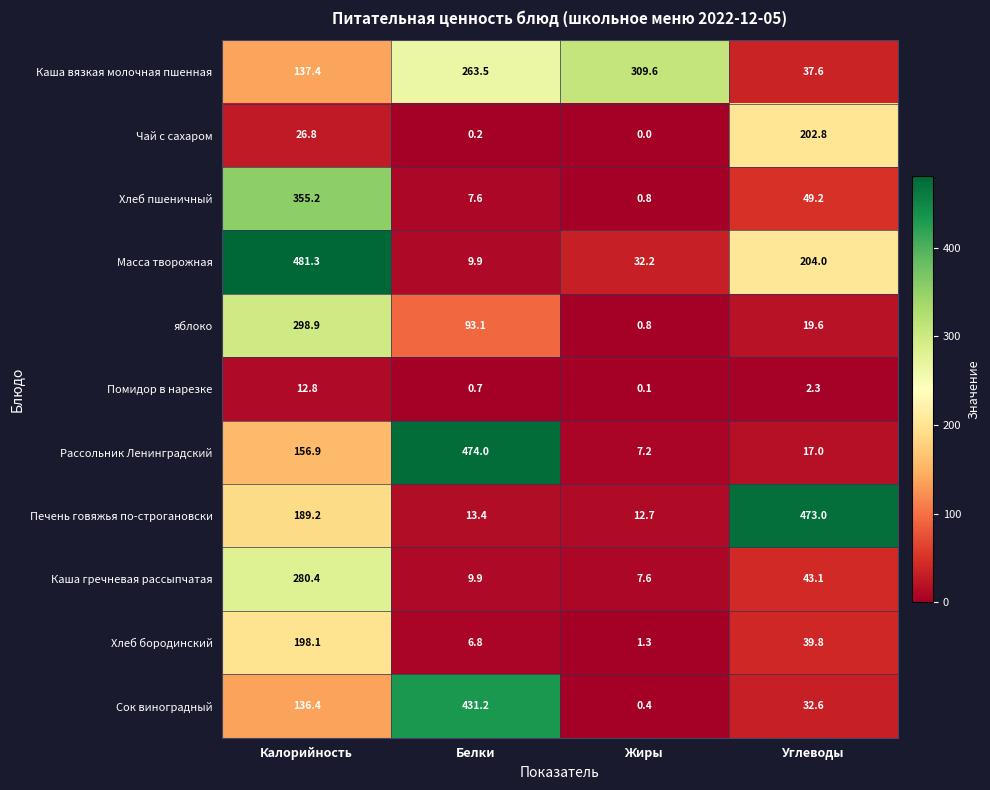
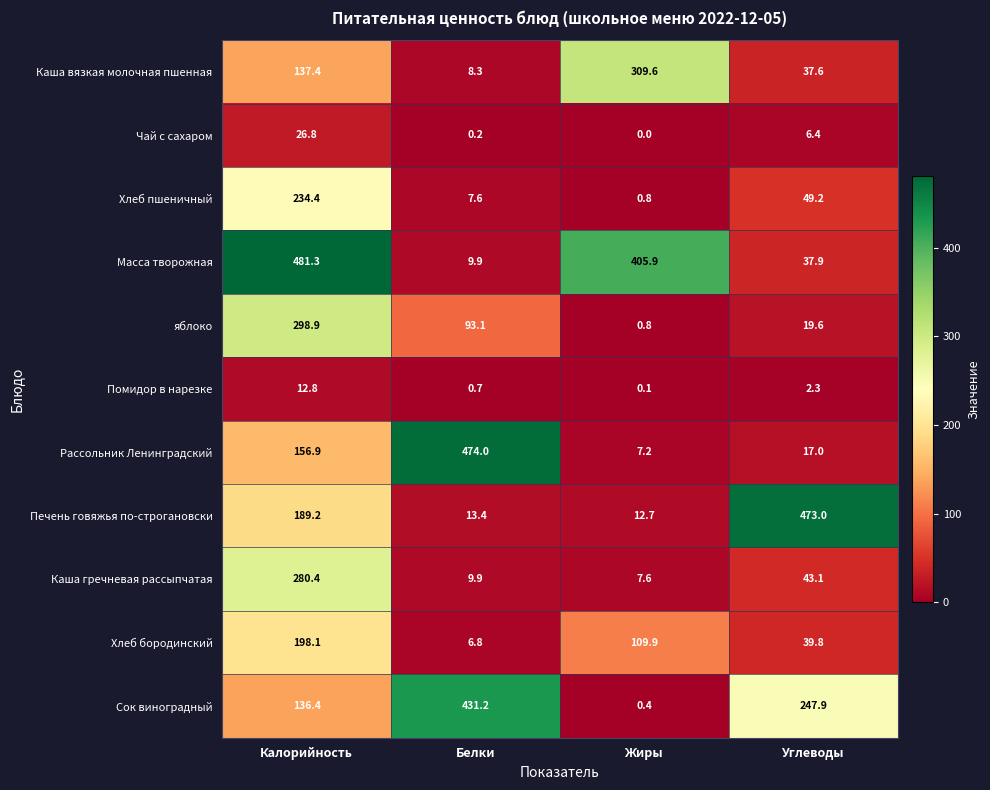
  {
    "Каша вязкая молочная пшенная": {
      "Калорийность": 137.4,
-     "Белки": 263.5,
+     "Белки": 8.3,
      "Жиры": 309.6,
      "Углеводы": 37.6
    },
    "Чай с сахаром": {
      "Калорийность": 26.8,
      "Белки": 0.2,
      "Жиры": 0.0,
-     "Углеводы": 202.8
+     "Углеводы": 6.4
    },
    "Хлеб пшеничный": {
-     "Калорийность": 355.2,
+     "Калорийность": 234.4,
      "Белки": 7.6,
      "Жиры": 0.8,
      "Углеводы": 49.2
    },
    "Масса творожная": {
      "Калорийность": 481.3,
      "Белки": 9.9,
-     "Жиры": 32.2,
-     "Углеводы": 204.0
+     "Жиры": 405.9,
+     "Углеводы": 37.9
    },
    "яблоко": {
      "Калорийность": 298.9,
      "Белки": 93.1,
      "Жиры": 0.8,
      "Углеводы": 19.6
    },
    "Помидор в нарезке": {
      "Калорийность": 12.8,
      "Белки": 0.7,
      "Жиры": 0.1,
      "Углеводы": 2.3
    },
    "Рассольник Ленинградский": {
      "Калорийность": 156.9,
      "Белки": 474.0,
      "Жиры": 7.2,
      "Углеводы": 17.0
    },
    "Печень говяжья по-строгановски": {
      "Калорийность": 189.2,
      "Белки": 13.4,
      "Жиры": 12.7,
      "Углеводы": 473.0
    },
    "Каша гречневая рассыпчатая": {
      "Калорийность": 280.4,
      "Белки": 9.9,
      "Жиры": 7.6,
      "Углеводы": 43.1
    },
    "Хлеб бородинский": {
      "Калорийность": 198.1,
      "Белки": 6.8,
-     "Жиры": 1.3,
+     "Жиры": 109.9,
      "Углеводы": 39.8
    },
    "Сок виноградный": {
      "Калорийность": 136.4,
      "Белки": 431.2,
      "Жиры": 0.4,
-     "Углеводы": 32.6
+     "Углеводы": 247.9
    }
  }
